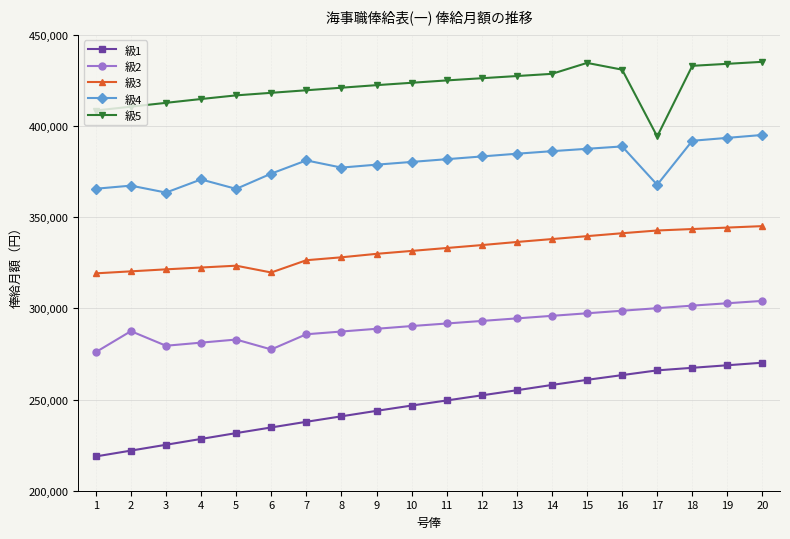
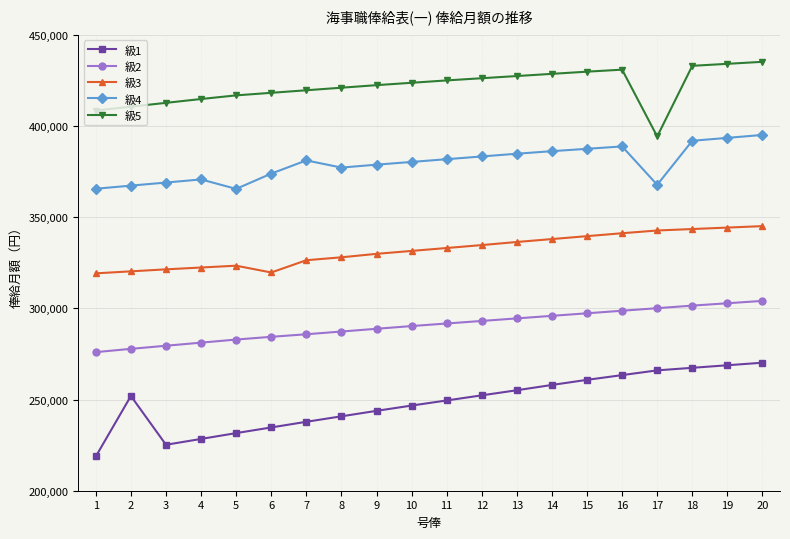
  {
    "級1": {
      "1": "219,000",
-     "2": "222,000",
+     "2": "252,000",
      "3": "225,000",
      "4": "228,000",
      "5": "232,000",
      "6": "235,000",
      "7": "238,000",
      "8": "241,000",
      "9": "244,000",
      "10": "247,000",
      "11": "250,000",
      "12": "252,000",
      "13": "255,000",
      "14": "258,000",
      "15": "261,000",
      "16": "263,000",
      "17": "266,000",
      "18": "267,000",
      "19": "269,000",
      "20": "270,000"
    },
    "級2": {
      "1": "276,000",
-     "2": "288,000",
+     "2": "278,000",
      "3": "280,000",
      "4": "281,000",
      "5": "283,000",
-     "6": "277,000",
+     "6": "284,000",
      "7": "286,000",
      "8": "287,000",
      "9": "289,000",
      "10": "290,000",
      "11": "292,000",
      "12": "293,000",
      "13": "295,000",
      "14": "296,000",
      "15": "297,000",
      "16": "299,000",
      "17": "300,000",
      "18": "302,000",
      "19": "303,000",
      "20": "304,000"
    },
    "級3": {
      "1": "319,000",
      "2": "320,000",
      "3": "321,000",
      "4": "322,000",
      "5": "323,000",
      "6": "320,000",
      "7": "326,000",
      "8": "328,000",
      "9": "330,000",
      "10": "332,000",
      "11": "333,000",
      "12": "335,000",
      "13": "336,000",
      "14": "338,000",
      "15": "340,000",
      "16": "341,000",
      "17": "343,000",
      "18": "344,000",
      "19": "344,000",
      "20": "345,000"
    },
    "級4": {
      "1": "366,000",
      "2": "367,000",
-     "3": "363,000",
+     "3": "369,000",
      "4": "371,000",
      "5": "366,000",
      "6": "374,000",
      "7": "381,000",
      "8": "377,000",
      "9": "379,000",
      "10": "380,000",
      "11": "382,000",
      "12": "383,000",
      "13": "385,000",
      "14": "386,000",
      "15": "388,000",
      "16": "389,000",
      "17": "368,000",
      "18": "392,000",
      "19": "394,000",
      "20": "395,000"
    },
    "級5": {
      "3": "413,000",
      "4": "415,000",
      "5": "417,000",
      "6": "418,000",
      "7": "420,000",
      "8": "421,000",
      "9": "422,000",
      "10": "424,000",
      "11": "425,000",
      "12": "426,000",
      "13": "427,000",
      "14": "429,000",
-     "15": "435,000",
+     "15": "430,000",
      "16": "431,000",
      "17": "394,000",
      "18": "433,000",
      "19": "434,000",
      "20": "435,000"
    }
  }
